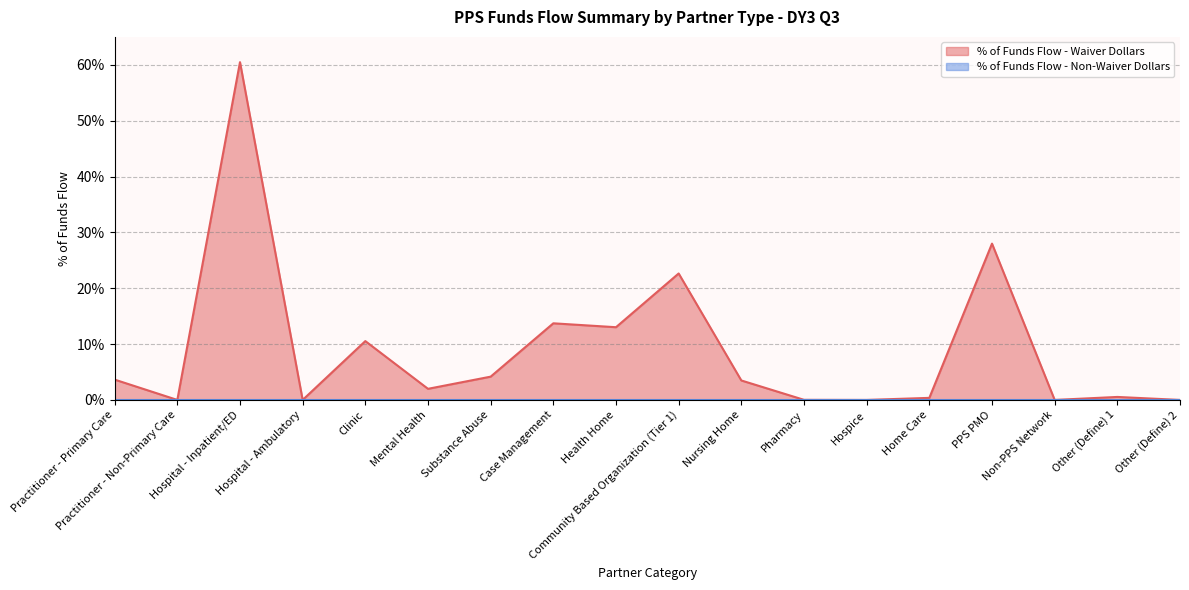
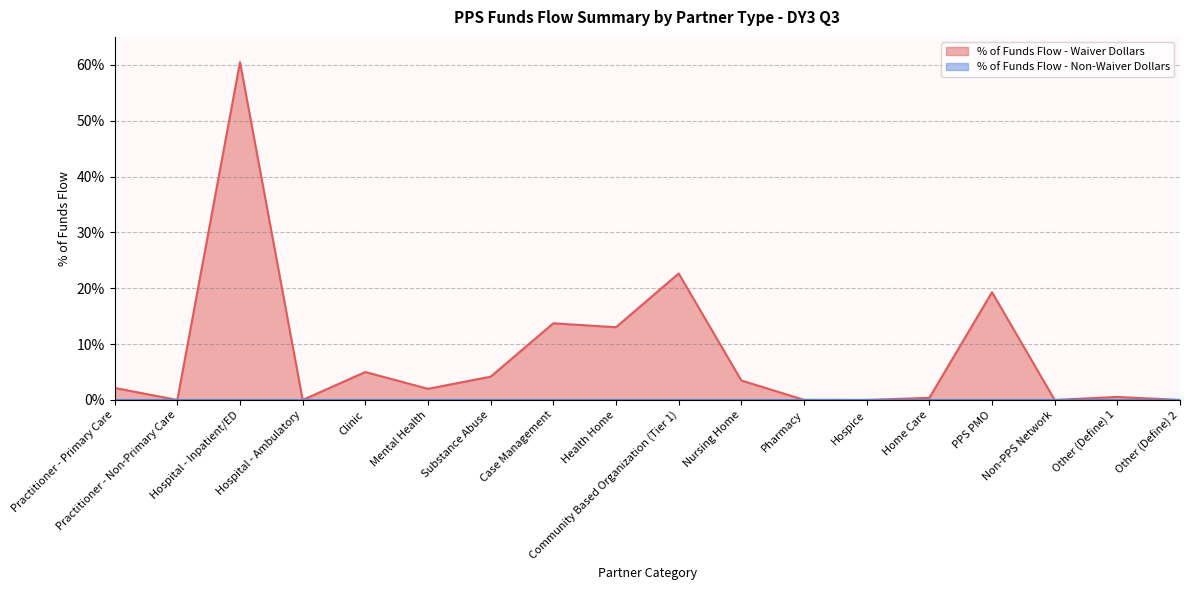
  {
    "% of Funds Flow - Waiver Dollars": {
-     "Practitioner - Primary Care": "4%",
+     "Practitioner - Primary Care": "2%",
      "Hospital - Inpatient/ED": "60%",
-     "Clinic": "11%",
+     "Clinic": "5%",
      "Mental Health": "2%",
      "Substance Abuse": "4%",
      "Case Management": "14%",
      "Health Home": "13%",
      "Community Based Organization (Tier 1)": "23%",
      "Nursing Home": "3%",
-     "PPS PMO": "28%",
+     "PPS PMO": "19%",
      "Other (Define) 1": "1%"
    },
    "% of Funds Flow - Non-Waiver Dollars": {
      "Practitioner - Primary Care": "0%",
      "Hospital - Inpatient/ED": "0%",
      "Clinic": "0%",
      "Mental Health": "0%",
      "Substance Abuse": "0%",
      "Case Management": "0%",
      "Health Home": "0%",
      "Community Based Organization (Tier 1)": "0%",
      "Nursing Home": "0%",
      "PPS PMO": "0%",
      "Other (Define) 1": "0%"
    }
  }
